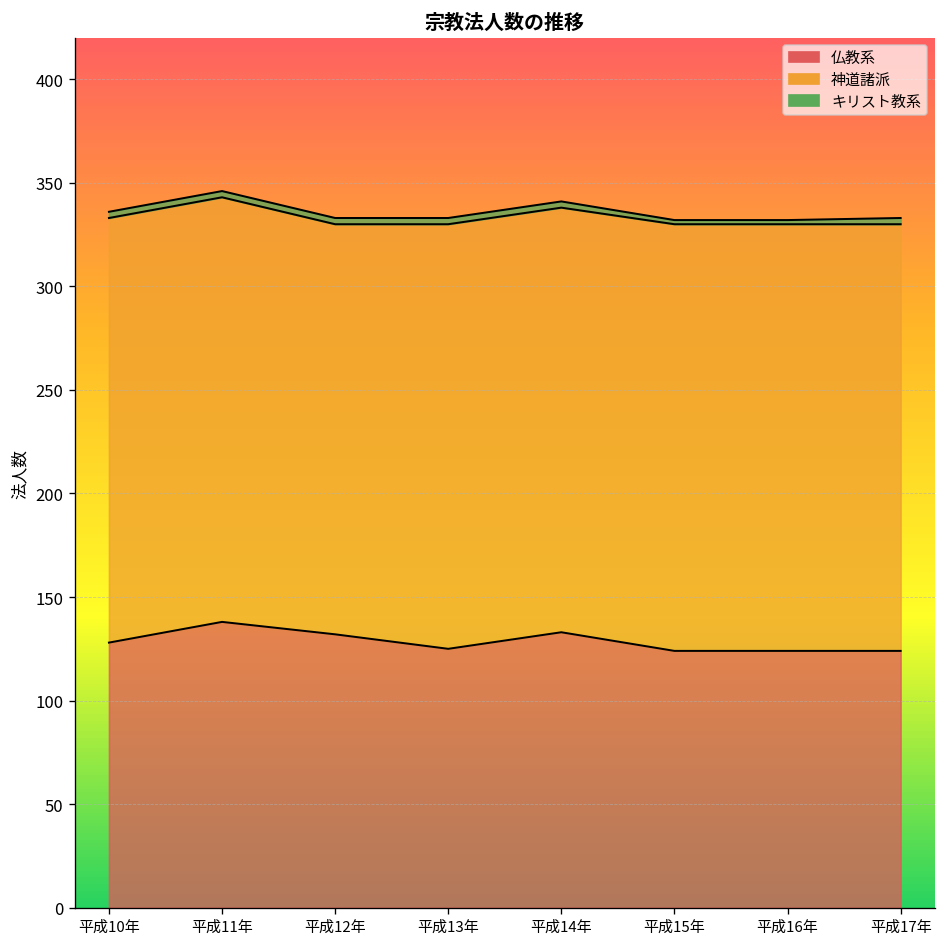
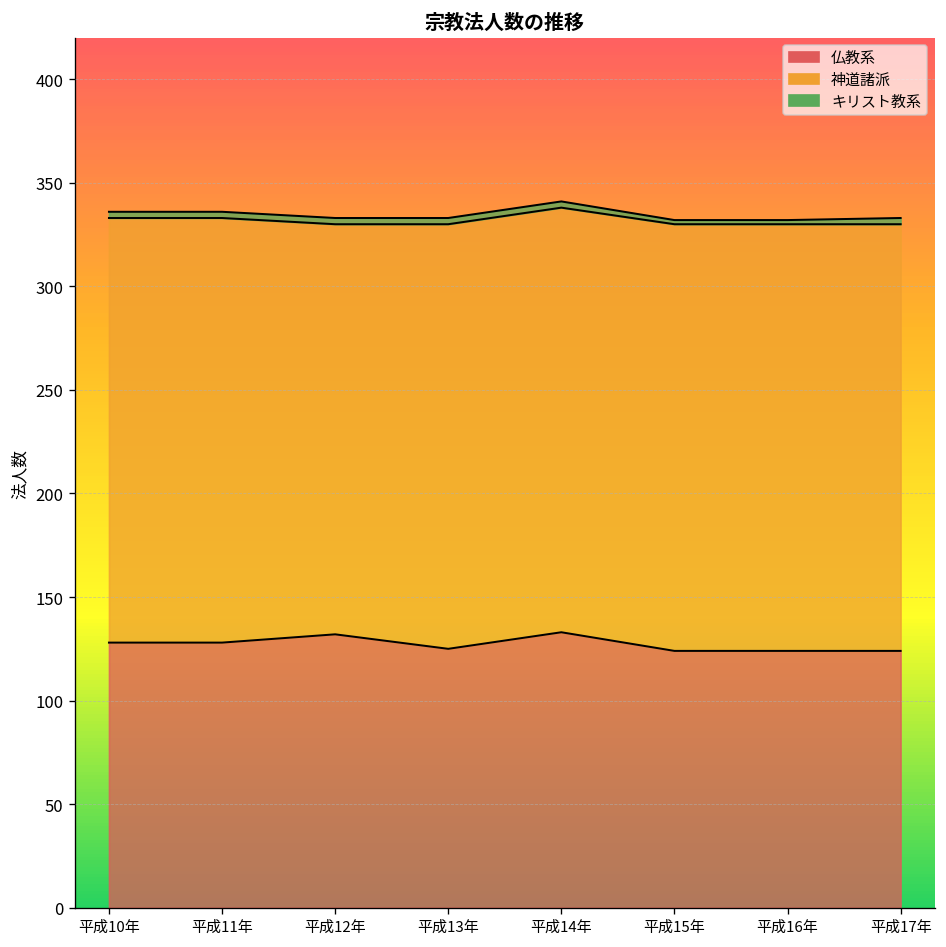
  {
    "仏教系": {
      "平成10年": 128,
-     "平成11年": 138,
+     "平成11年": 128,
      "平成12年": 132,
      "平成13年": 125,
      "平成14年": 133,
      "平成15年": 124,
      "平成16年": 124,
      "平成17年": 124
    },
    "神道諸派": {
      "平成10年": 205,
      "平成11年": 205,
      "平成12年": 198,
      "平成13年": 205,
      "平成14年": 205,
      "平成15年": 206,
      "平成16年": 206,
      "平成17年": 206
    },
    "キリスト教系": {
      "平成10年": 3,
      "平成11年": 3,
      "平成12年": 3,
      "平成13年": 3,
      "平成14年": 3,
      "平成15年": 2,
      "平成16年": 2,
      "平成17年": 3
    }
  }
